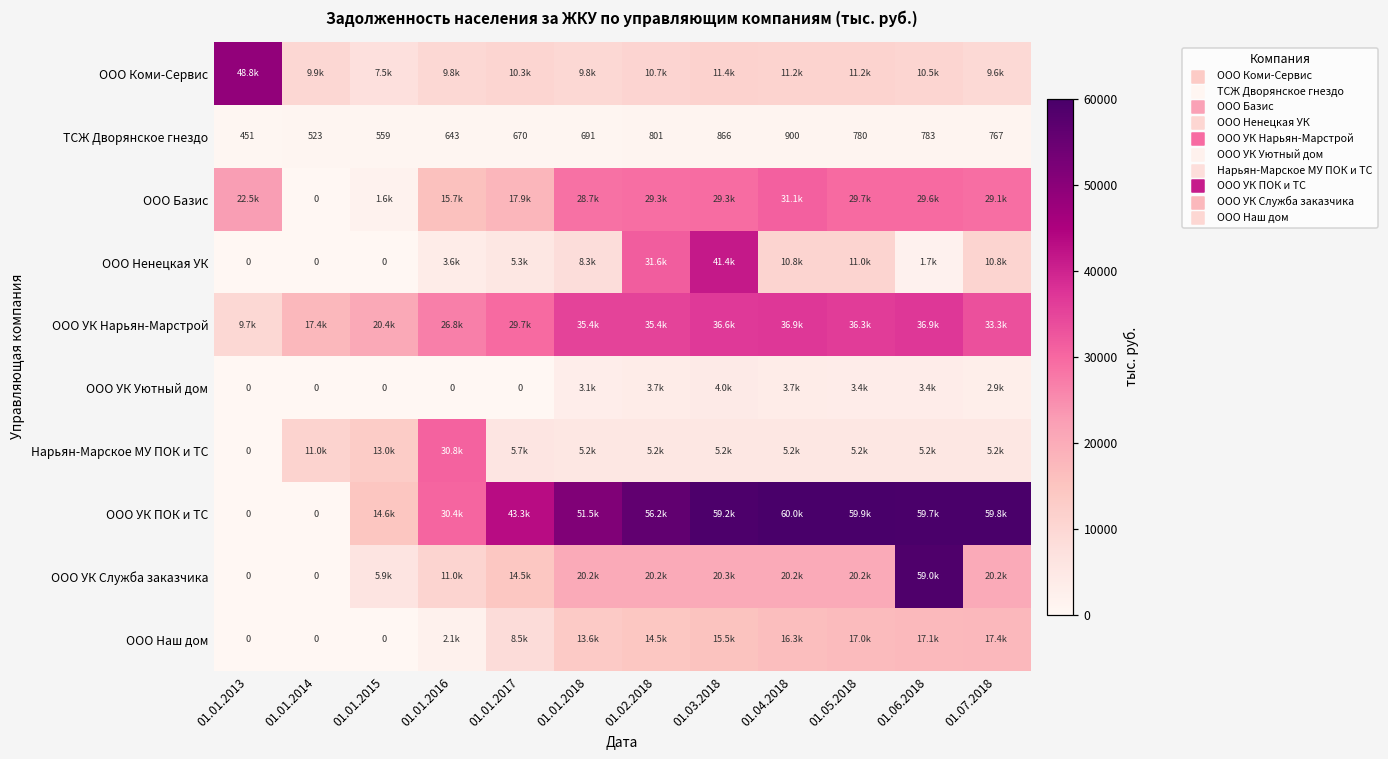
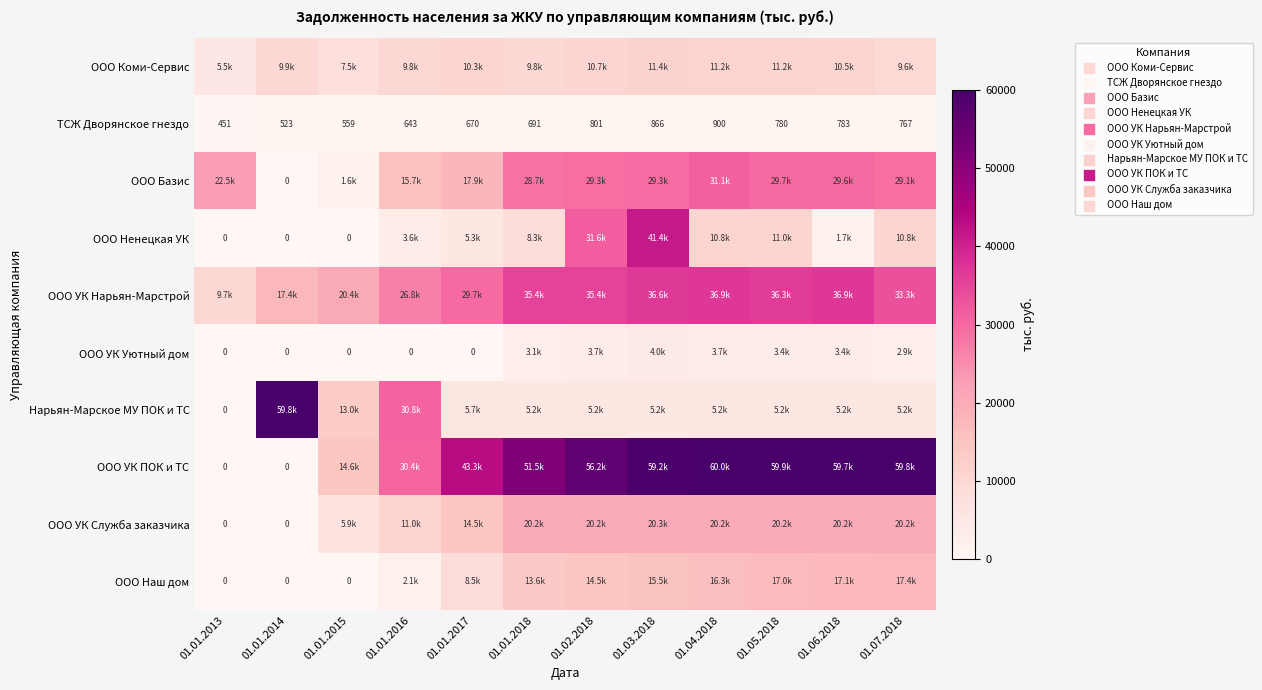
  {
    "ООО Коми-Сервис": {
-     "01.01.2013": "48.8k",
+     "01.01.2013": "5.5k",
      "01.01.2014": "9.9k",
      "01.01.2015": "7.5k",
      "01.01.2016": "9.8k",
      "01.01.2017": "10.3k",
      "01.01.2018": "9.8k",
      "01.02.2018": "10.7k",
      "01.03.2018": "11.4k",
      "01.04.2018": "11.2k",
      "01.05.2018": "11.2k",
      "01.06.2018": "10.5k",
      "01.07.2018": "9.6k"
    },
    "ТСЖ Дворянское гнездо": {
      "01.01.2013": "451",
      "01.01.2014": "523",
      "01.01.2015": "559",
      "01.01.2016": "643",
      "01.01.2017": "670",
      "01.01.2018": "691",
      "01.02.2018": "801",
      "01.03.2018": "866",
      "01.04.2018": "900",
      "01.05.2018": "780",
      "01.06.2018": "783",
      "01.07.2018": "767"
    },
    "ООО Базис": {
      "01.01.2013": "22.5k",
      "01.01.2014": "0",
      "01.01.2015": "1.6k",
      "01.01.2016": "15.7k",
      "01.01.2017": "17.9k",
      "01.01.2018": "28.7k",
      "01.02.2018": "29.3k",
      "01.03.2018": "29.3k",
      "01.04.2018": "31.1k",
      "01.05.2018": "29.7k",
      "01.06.2018": "29.6k",
      "01.07.2018": "29.1k"
    },
    "ООО Ненецкая УК": {
      "01.01.2013": "0",
      "01.01.2014": "0",
      "01.01.2015": "0",
      "01.01.2016": "3.6k",
      "01.01.2017": "5.3k",
      "01.01.2018": "8.3k",
      "01.02.2018": "31.6k",
      "01.03.2018": "41.4k",
      "01.04.2018": "10.8k",
      "01.05.2018": "11.0k",
      "01.06.2018": "1.7k",
      "01.07.2018": "10.8k"
    },
    "ООО УК Нарьян-Марстрой": {
      "01.01.2013": "9.7k",
      "01.01.2014": "17.4k",
      "01.01.2015": "20.4k",
      "01.01.2016": "26.8k",
      "01.01.2017": "29.7k",
      "01.01.2018": "35.4k",
      "01.02.2018": "35.4k",
      "01.03.2018": "36.6k",
      "01.04.2018": "36.9k",
      "01.05.2018": "36.3k",
      "01.06.2018": "36.9k",
      "01.07.2018": "33.3k"
    },
    "ООО УК Уютный дом": {
      "01.01.2013": "0",
      "01.01.2014": "0",
      "01.01.2015": "0",
      "01.01.2016": "0",
      "01.01.2017": "0",
      "01.01.2018": "3.1k",
      "01.02.2018": "3.7k",
      "01.03.2018": "4.0k",
      "01.04.2018": "3.7k",
      "01.05.2018": "3.4k",
      "01.06.2018": "3.4k",
      "01.07.2018": "2.9k"
    },
    "Нарьян-Марское МУ ПОК и ТС": {
      "01.01.2013": "0",
-     "01.01.2014": "11.0k",
+     "01.01.2014": "59.8k",
      "01.01.2015": "13.0k",
      "01.01.2016": "30.8k",
      "01.01.2017": "5.7k",
      "01.01.2018": "5.2k",
      "01.02.2018": "5.2k",
      "01.03.2018": "5.2k",
      "01.04.2018": "5.2k",
      "01.05.2018": "5.2k",
      "01.06.2018": "5.2k",
      "01.07.2018": "5.2k"
    },
    "ООО УК ПОК и ТС": {
      "01.01.2013": "0",
      "01.01.2014": "0",
      "01.01.2015": "14.6k",
      "01.01.2016": "30.4k",
      "01.01.2017": "43.3k",
      "01.01.2018": "51.5k",
      "01.02.2018": "56.2k",
      "01.03.2018": "59.2k",
      "01.04.2018": "60.0k",
      "01.05.2018": "59.9k",
      "01.06.2018": "59.7k",
      "01.07.2018": "59.8k"
    },
    "ООО УК Служба заказчика": {
      "01.01.2013": "0",
      "01.01.2014": "0",
      "01.01.2015": "5.9k",
      "01.01.2016": "11.0k",
      "01.01.2017": "14.5k",
      "01.01.2018": "20.2k",
      "01.02.2018": "20.2k",
      "01.03.2018": "20.3k",
      "01.04.2018": "20.2k",
      "01.05.2018": "20.2k",
-     "01.06.2018": "59.0k",
+     "01.06.2018": "20.2k",
      "01.07.2018": "20.2k"
    },
    "ООО Наш дом": {
      "01.01.2013": "0",
      "01.01.2014": "0",
      "01.01.2015": "0",
      "01.01.2016": "2.1k",
      "01.01.2017": "8.5k",
      "01.01.2018": "13.6k",
      "01.02.2018": "14.5k",
      "01.03.2018": "15.5k",
      "01.04.2018": "16.3k",
      "01.05.2018": "17.0k",
      "01.06.2018": "17.1k",
      "01.07.2018": "17.4k"
    }
  }
